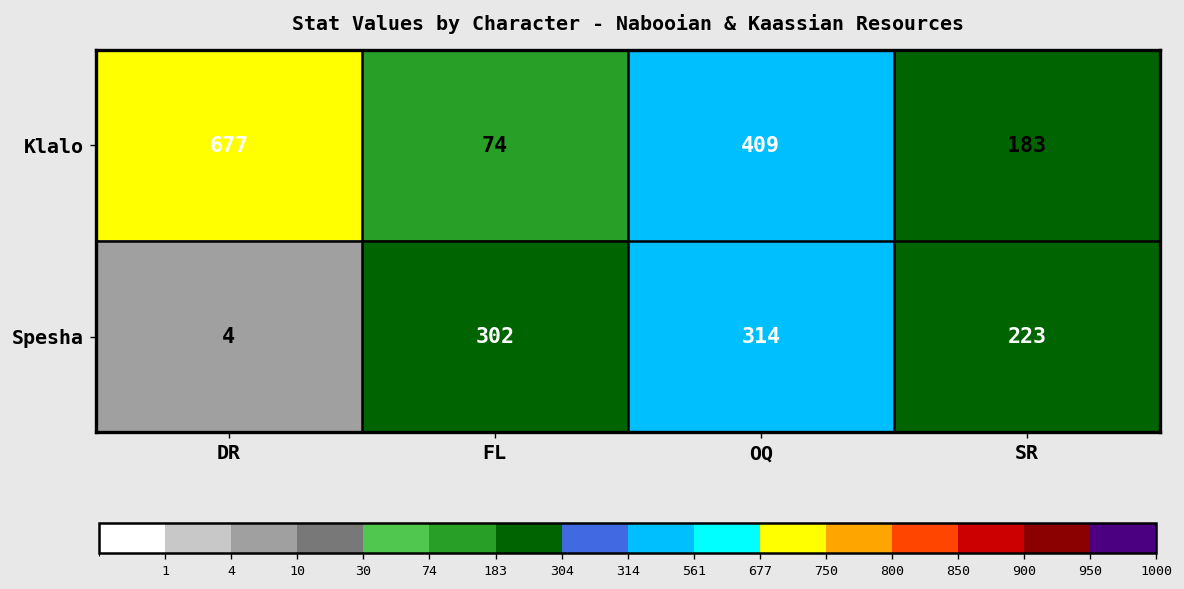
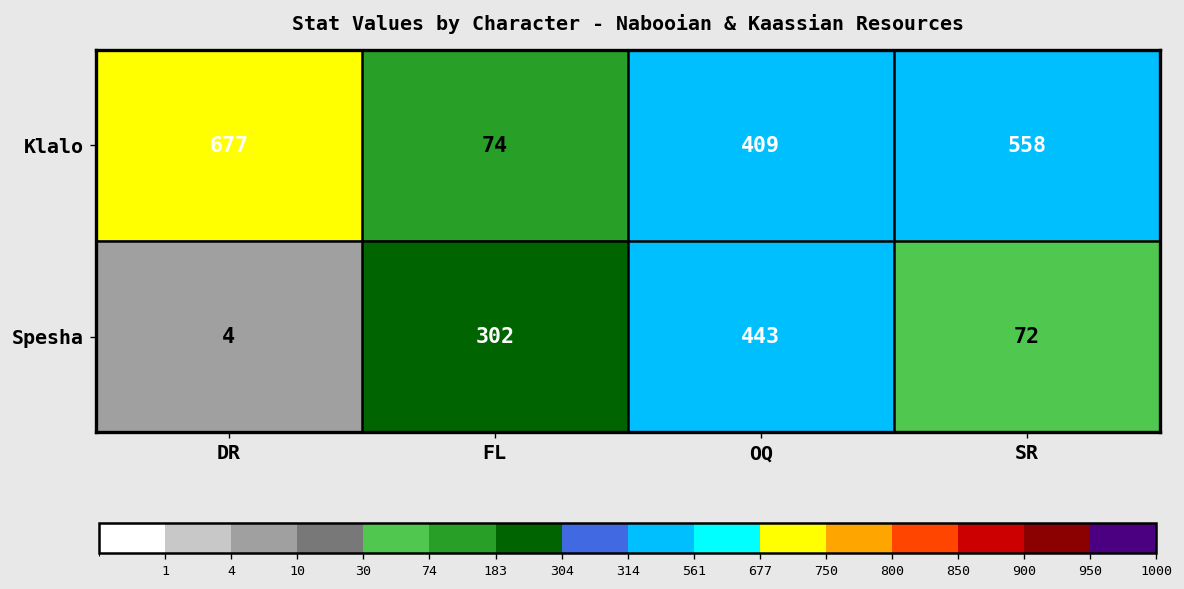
  {
    "Klalo": {
      "DR": 677,
      "FL": 74,
      "OQ": 409,
-     "SR": 183
+     "SR": 558
    },
    "Spesha": {
      "DR": 4,
      "FL": 302,
-     "OQ": 314,
-     "SR": 223
+     "OQ": 443,
+     "SR": 72
    }
  }
